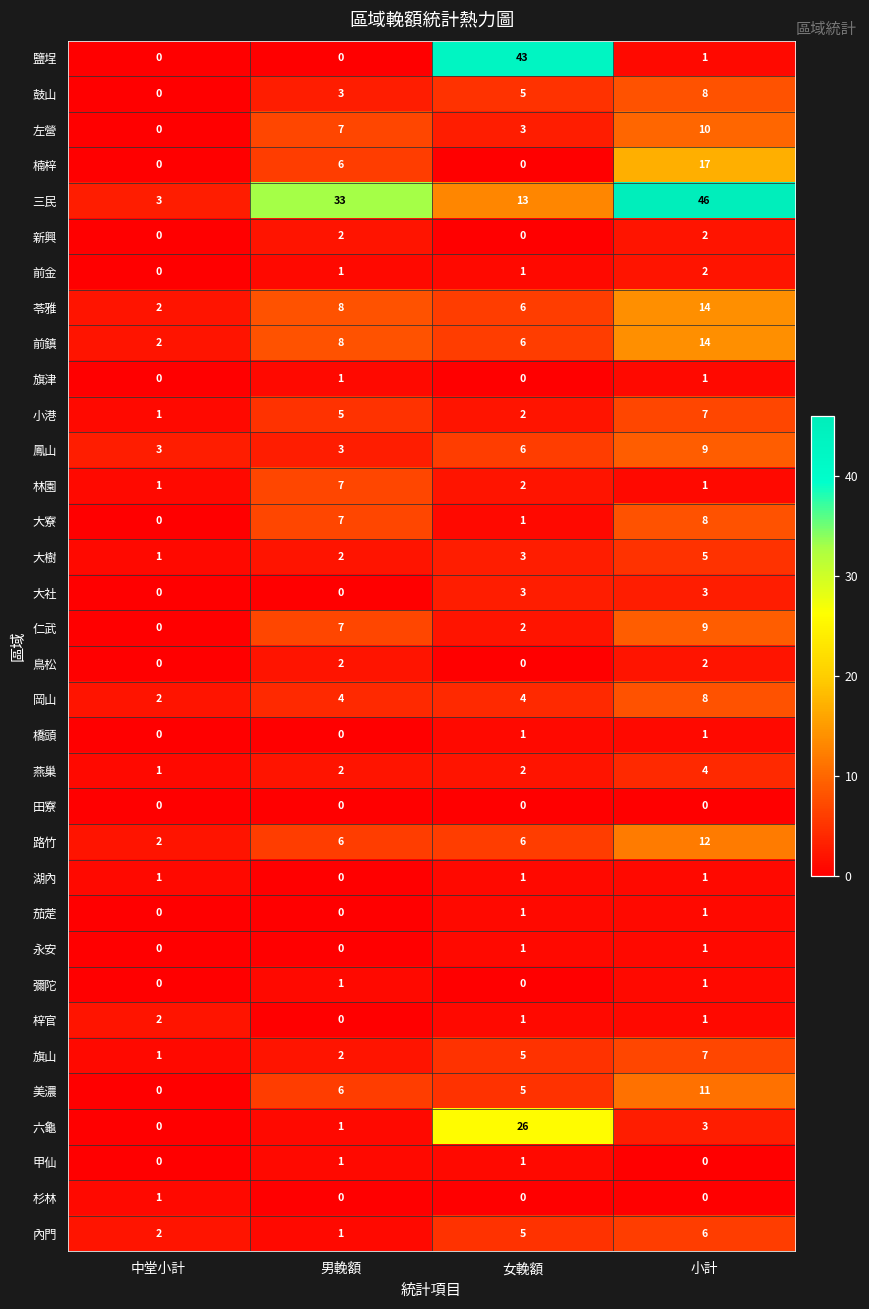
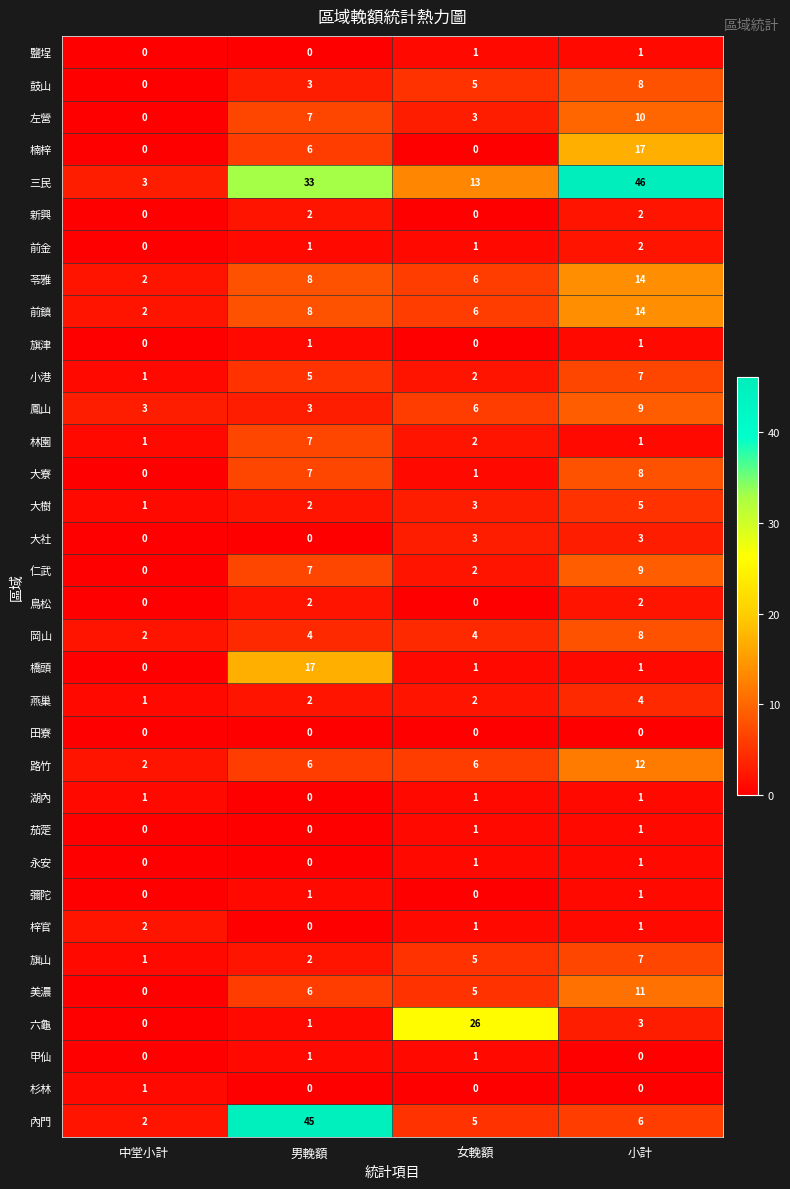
  {
    "鹽埕": {
      "中堂小計": 0,
      "男輓額": 0,
-     "女輓額": 43,
+     "女輓額": 1,
      "小計": 1
    },
    "鼓山": {
      "中堂小計": 0,
      "男輓額": 3,
      "女輓額": 5,
      "小計": 8
    },
    "左營": {
      "中堂小計": 0,
      "男輓額": 7,
      "女輓額": 3,
      "小計": 10
    },
    "楠梓": {
      "中堂小計": 0,
      "男輓額": 6,
      "女輓額": 0,
      "小計": 17
    },
    "三民": {
      "中堂小計": 3,
      "男輓額": 33,
      "女輓額": 13,
      "小計": 46
    },
    "新興": {
      "中堂小計": 0,
      "男輓額": 2,
      "女輓額": 0,
      "小計": 2
    },
    "前金": {
      "中堂小計": 0,
      "男輓額": 1,
      "女輓額": 1,
      "小計": 2
    },
    "苓雅": {
      "中堂小計": 2,
      "男輓額": 8,
      "女輓額": 6,
      "小計": 14
    },
    "前鎮": {
      "中堂小計": 2,
      "男輓額": 8,
      "女輓額": 6,
      "小計": 14
    },
    "旗津": {
      "中堂小計": 0,
      "男輓額": 1,
      "女輓額": 0,
      "小計": 1
    },
    "小港": {
      "中堂小計": 1,
      "男輓額": 5,
      "女輓額": 2,
      "小計": 7
    },
    "鳳山": {
      "中堂小計": 3,
      "男輓額": 3,
      "女輓額": 6,
      "小計": 9
    },
    "林園": {
      "中堂小計": 1,
      "男輓額": 7,
      "女輓額": 2,
      "小計": 1
    },
    "大寮": {
      "中堂小計": 0,
      "男輓額": 7,
      "女輓額": 1,
      "小計": 8
    },
    "大樹": {
      "中堂小計": 1,
      "男輓額": 2,
      "女輓額": 3,
      "小計": 5
    },
    "大社": {
      "中堂小計": 0,
      "男輓額": 0,
      "女輓額": 3,
      "小計": 3
    },
    "仁武": {
      "中堂小計": 0,
      "男輓額": 7,
      "女輓額": 2,
      "小計": 9
    },
    "鳥松": {
      "中堂小計": 0,
      "男輓額": 2,
      "女輓額": 0,
      "小計": 2
    },
    "岡山": {
      "中堂小計": 2,
      "男輓額": 4,
      "女輓額": 4,
      "小計": 8
    },
    "橋頭": {
      "中堂小計": 0,
-     "男輓額": 0,
+     "男輓額": 17,
      "女輓額": 1,
      "小計": 1
    },
    "燕巢": {
      "中堂小計": 1,
      "男輓額": 2,
      "女輓額": 2,
      "小計": 4
    },
    "田寮": {
      "中堂小計": 0,
      "男輓額": 0,
      "女輓額": 0,
      "小計": 0
    },
    "路竹": {
      "中堂小計": 2,
      "男輓額": 6,
      "女輓額": 6,
      "小計": 12
    },
    "湖內": {
      "中堂小計": 1,
      "男輓額": 0,
      "女輓額": 1,
      "小計": 1
    },
    "茄萣": {
      "中堂小計": 0,
      "男輓額": 0,
      "女輓額": 1,
      "小計": 1
    },
    "永安": {
      "中堂小計": 0,
      "男輓額": 0,
      "女輓額": 1,
      "小計": 1
    },
    "彌陀": {
      "中堂小計": 0,
      "男輓額": 1,
      "女輓額": 0,
      "小計": 1
    },
    "梓官": {
      "中堂小計": 2,
      "男輓額": 0,
      "女輓額": 1,
      "小計": 1
    },
    "旗山": {
      "中堂小計": 1,
      "男輓額": 2,
      "女輓額": 5,
      "小計": 7
    },
    "美濃": {
      "中堂小計": 0,
      "男輓額": 6,
      "女輓額": 5,
      "小計": 11
    },
    "六龜": {
      "中堂小計": 0,
      "男輓額": 1,
      "女輓額": 26,
      "小計": 3
    },
    "甲仙": {
      "中堂小計": 0,
      "男輓額": 1,
      "女輓額": 1,
      "小計": 0
    },
    "杉林": {
      "中堂小計": 1,
      "男輓額": 0,
      "女輓額": 0,
      "小計": 0
    },
    "內門": {
      "中堂小計": 2,
-     "男輓額": 1,
+     "男輓額": 45,
      "女輓額": 5,
      "小計": 6
    }
  }
